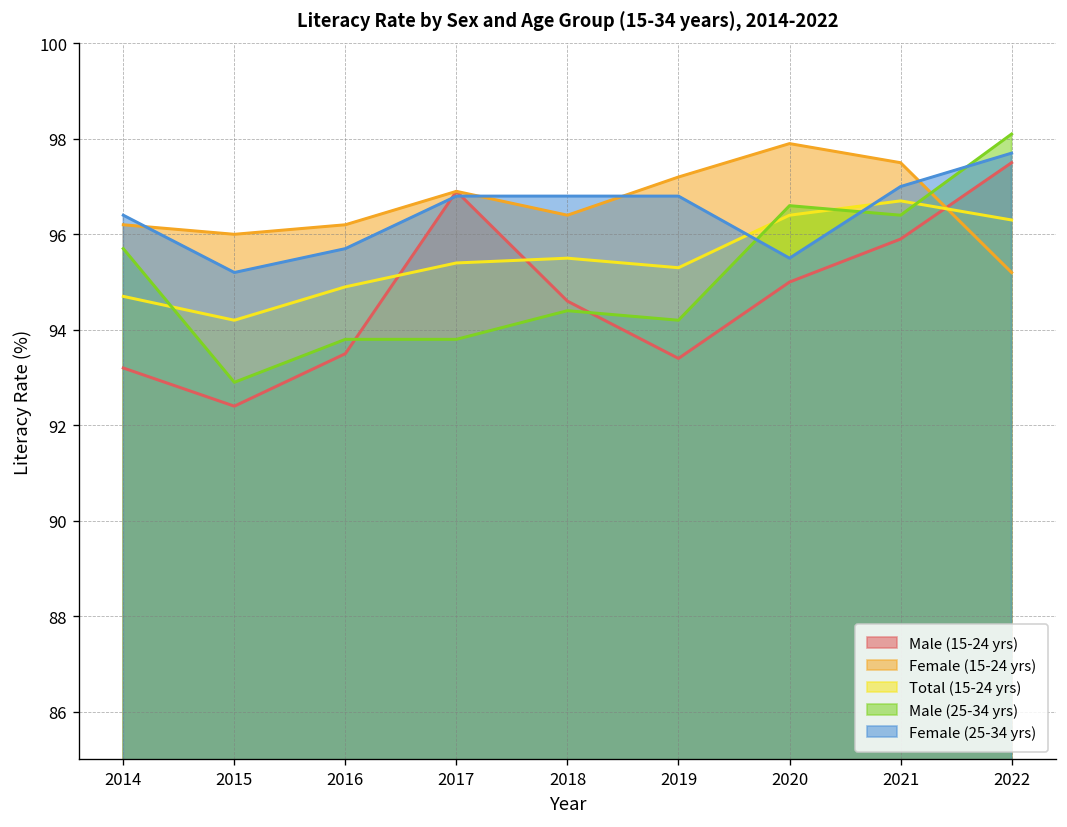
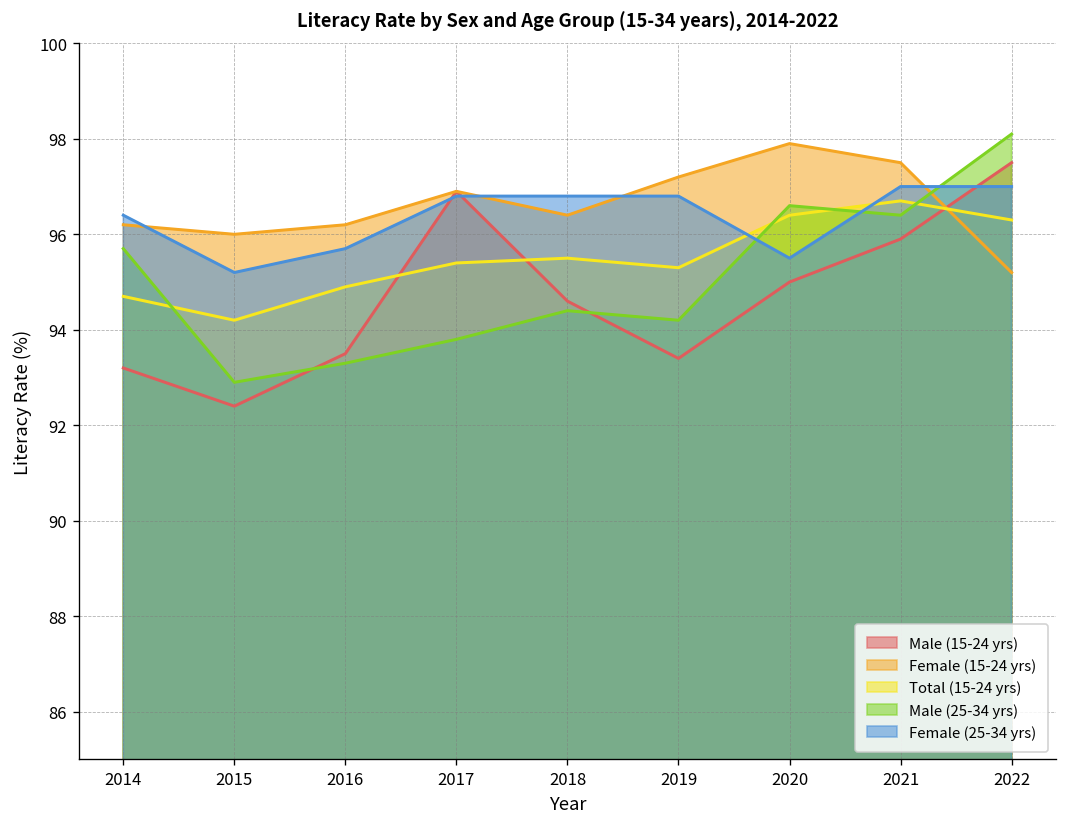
  {
    "Male (15-24 yrs)": {
      "2014": 93.2,
      "2015": 92.4,
      "2016": 93.5,
      "2018": 94.6,
      "2019": 93.4,
      "2020": 95.0,
      "2021": 95.9,
      "2022": 97.5
    },
    "Male (25-34 yrs)": {
      "2014": 95.7,
      "2015": 92.9,
-     "2016": 93.8,
+     "2016": 93.3,
      "2017": 93.8,
      "2018": 94.4,
      "2019": 94.2,
      "2020": 96.6,
      "2021": 96.4,
      "2022": 98.1
    },
    "Female (25-34 yrs)": {
      "2014": 96.4,
      "2015": 95.2,
      "2016": 95.7,
      "2017": 96.8,
      "2018": 96.8,
      "2019": 96.8,
      "2020": 95.5,
      "2021": 97.0,
-     "2022": 97.7
+     "2022": 97.0
    }
  }
